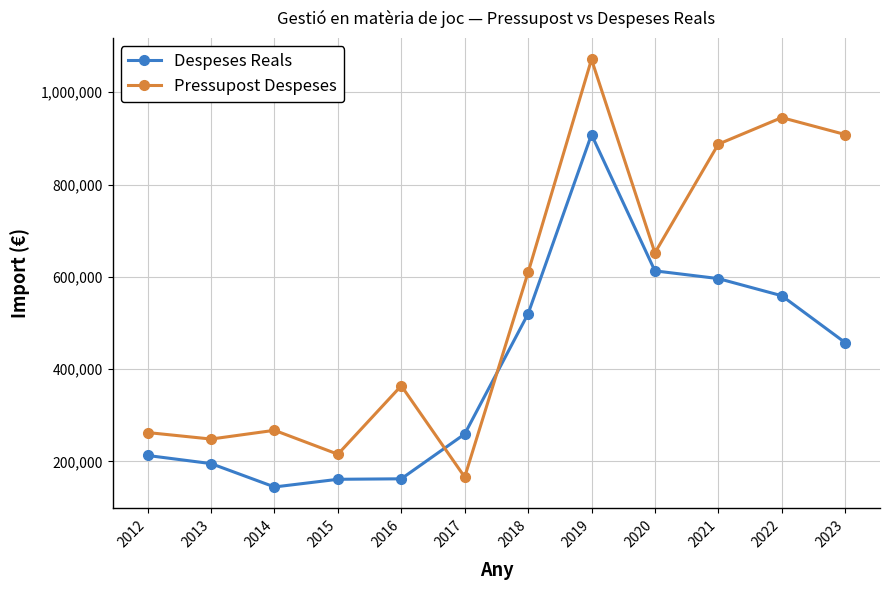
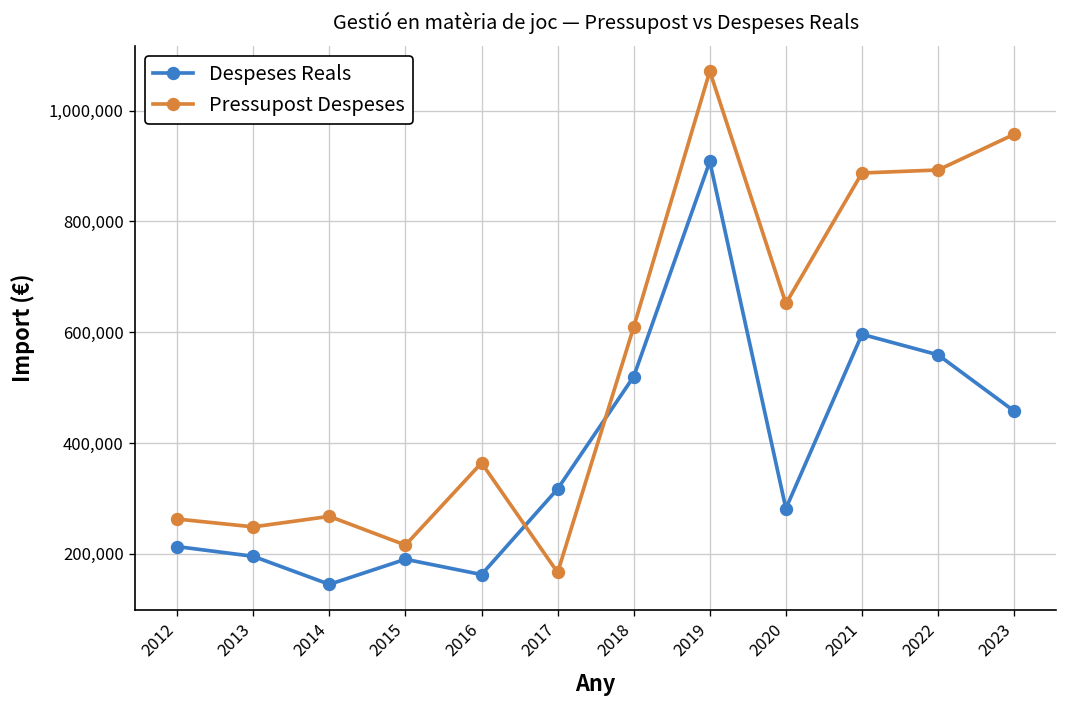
  {
    "Despeses Reals": {
      "2012": "210,000",
      "2013": "200,000",
      "2014": "140,000",
-     "2015": "160,000",
+     "2015": "190,000",
      "2016": "160,000",
-     "2017": "260,000",
+     "2017": "320,000",
      "2018": "520,000",
      "2019": "910,000",
-     "2020": "610,000",
+     "2020": "280,000",
      "2021": "600,000",
      "2022": "560,000",
      "2023": "460,000"
    },
    "Pressupost Despeses": {
      "2012": "260,000",
      "2013": "250,000",
      "2014": "270,000",
      "2015": "220,000",
      "2016": "360,000",
      "2017": "170,000",
      "2018": "610,000",
      "2019": "1,070,000",
      "2020": "650,000",
      "2021": "890,000",
-     "2022": "950,000",
-     "2023": "910,000"
+     "2022": "890,000",
+     "2023": "960,000"
    }
  }
